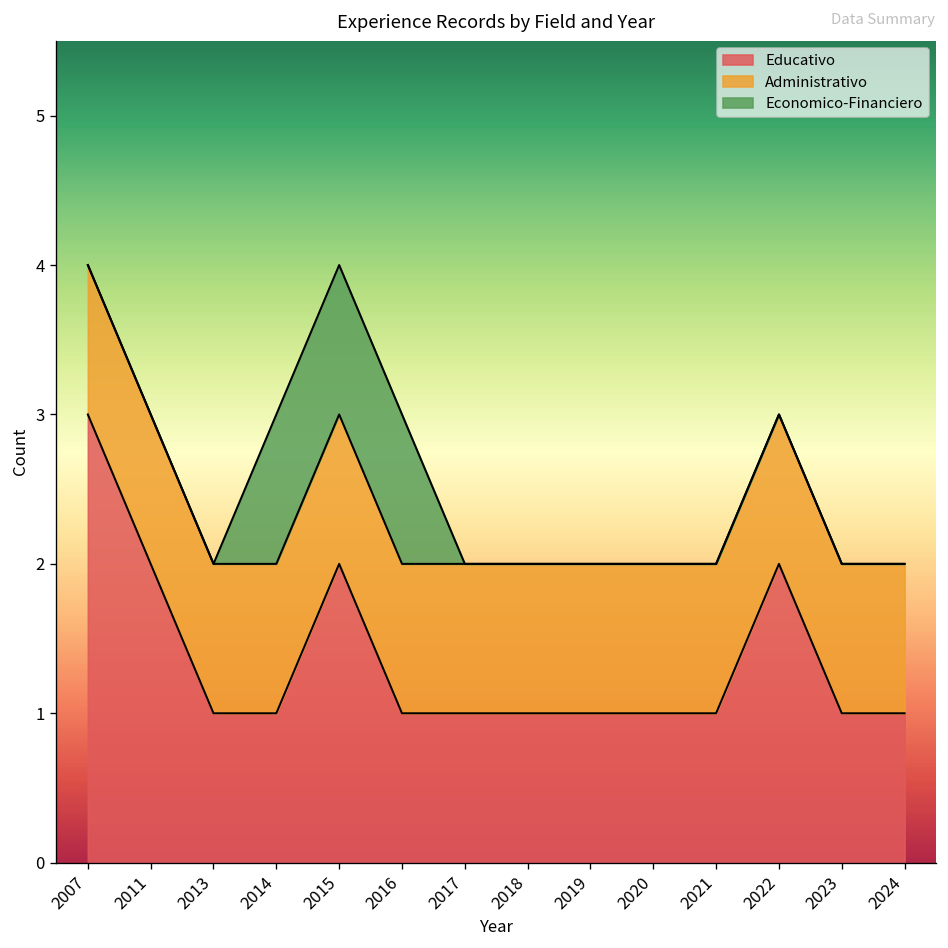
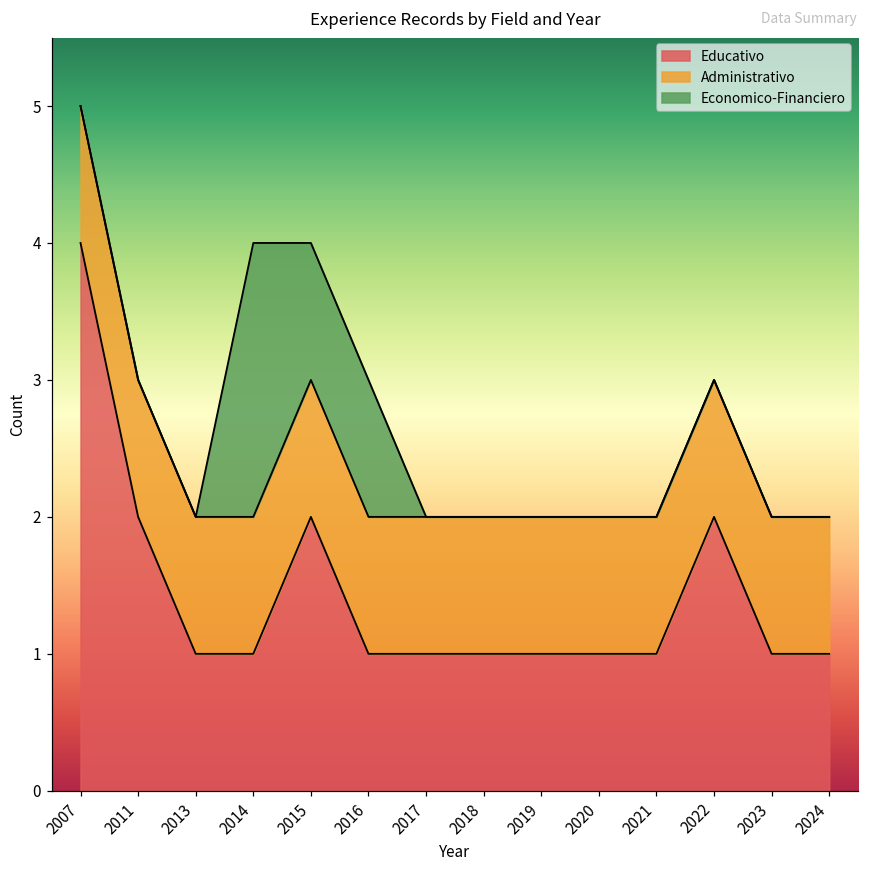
  {
    "Educativo": {
-     "2007": 3,
+     "2007": 4,
      "2011": 2,
      "2013": 1,
      "2014": 1,
      "2015": 2,
      "2016": 1,
      "2017": 1,
      "2018": 1,
      "2019": 1,
      "2020": 1,
      "2021": 1,
      "2022": 2,
      "2023": 1,
      "2024": 1
    },
    "Administrativo": {
      "2014": 1,
      "2015": 1,
      "2016": 1
    },
    "Economico-Financiero": {
-     "2014": 1,
+     "2014": 2,
      "2015": 1,
      "2016": 1
    }
  }
